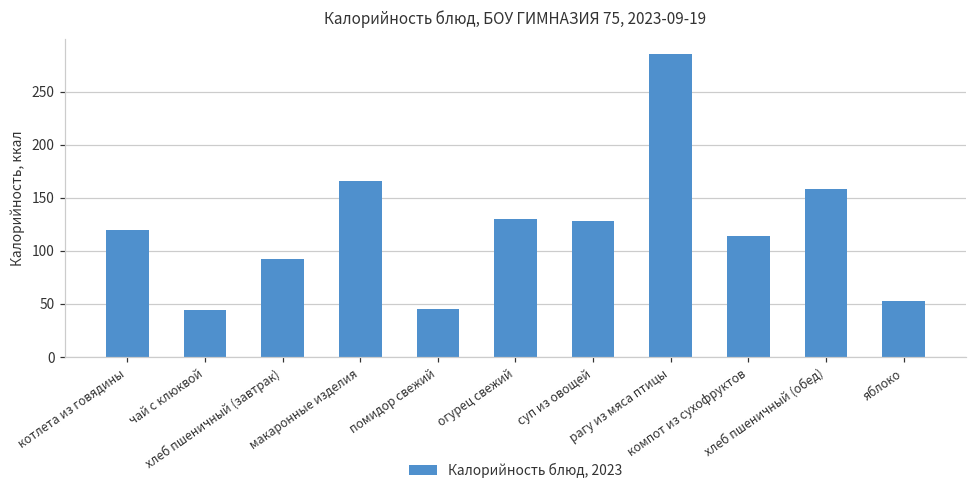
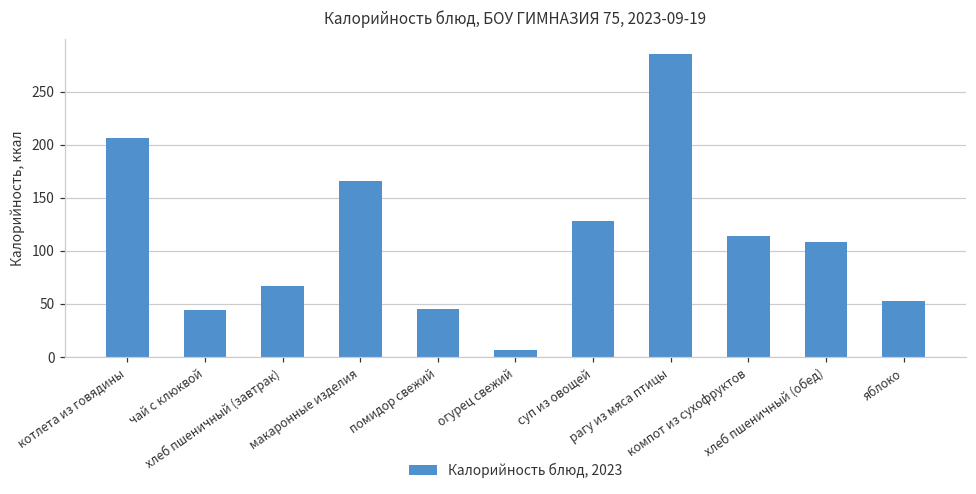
  {
-   "котлета из говядины": 120,
+   "котлета из говядины": 210,
    "чай с клюквой": 40,
-   "хлеб пшеничный (завтрак)": 90,
+   "хлеб пшеничный (завтрак)": 70,
    "макаронные изделия": 170,
    "помидор свежий": 50,
-   "огурец свежий": 130,
+   "огурец свежий": 10,
    "суп из овощей": 130,
    "рагу из мяса птицы": 290,
    "компот из сухофруктов": 110,
-   "хлеб пшеничный (обед)": 160,
+   "хлеб пшеничный (обед)": 110,
    "яблоко": 50
  }
